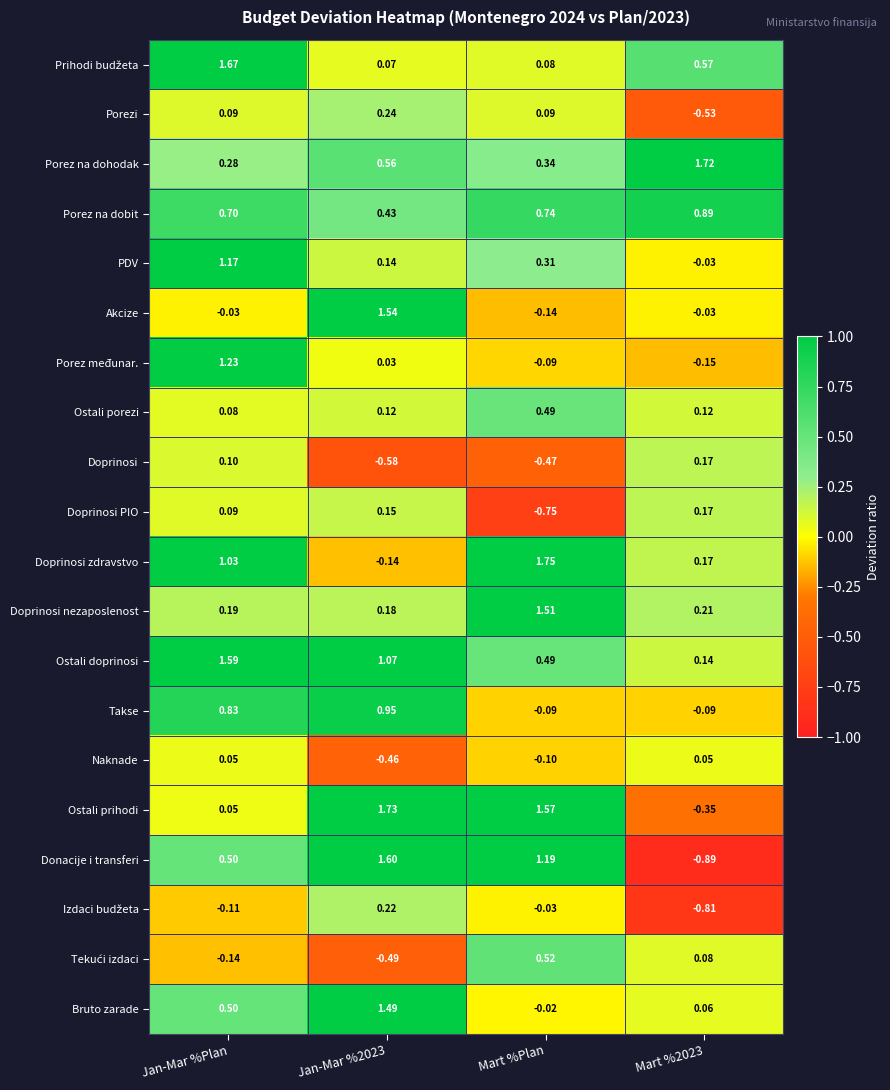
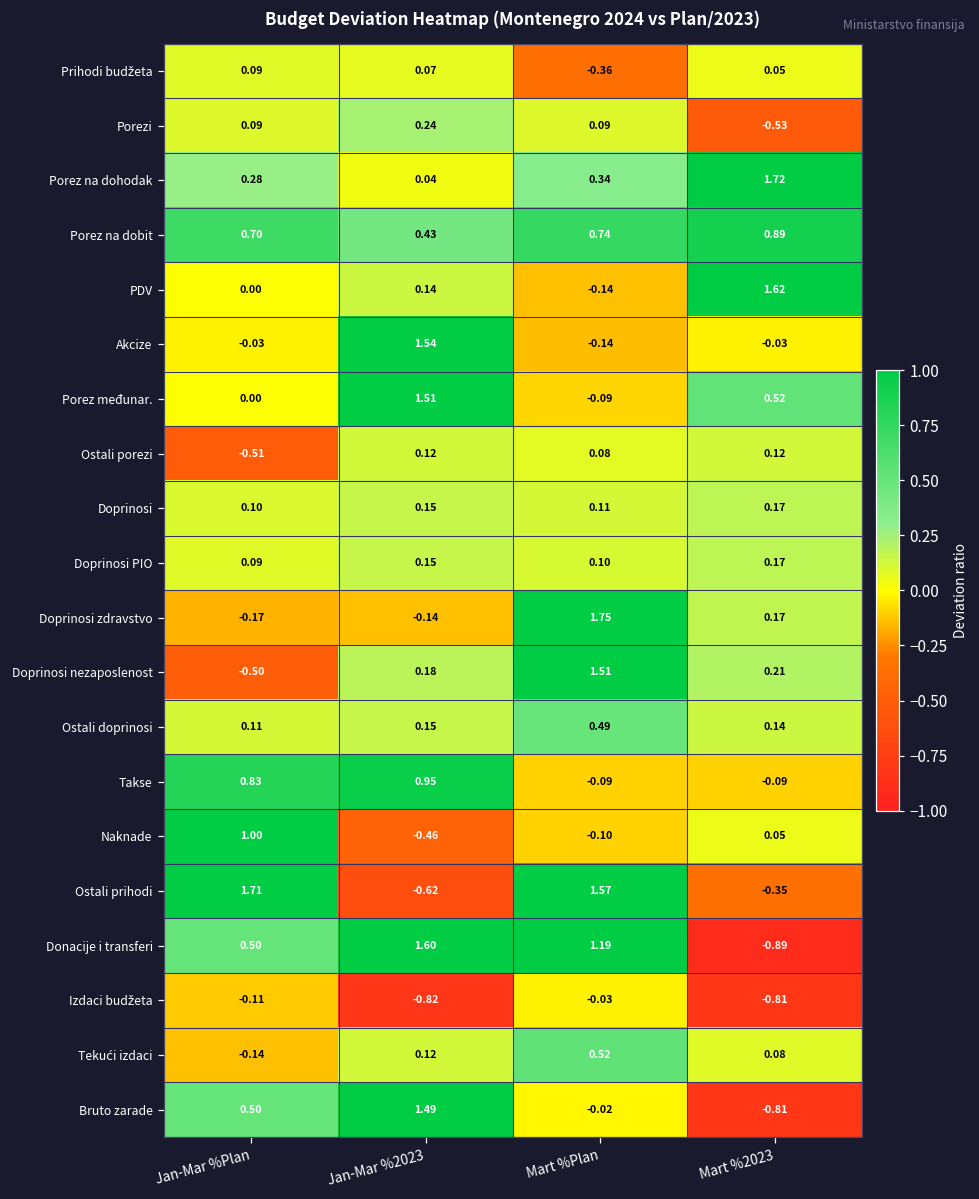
  {
    "Prihodi budžeta": {
-     "Jan-Mar %Plan": 1.67,
+     "Jan-Mar %Plan": 0.09,
      "Jan-Mar %2023": 0.07,
-     "Mart %Plan": 0.08,
-     "Mart %2023": 0.57
+     "Mart %Plan": -0.36,
+     "Mart %2023": 0.05
    },
    "Porezi": {
      "Jan-Mar %Plan": 0.09,
      "Jan-Mar %2023": 0.24,
      "Mart %Plan": 0.09,
      "Mart %2023": -0.53
    },
    "Porez na dohodak": {
      "Jan-Mar %Plan": 0.28,
-     "Jan-Mar %2023": 0.56,
+     "Jan-Mar %2023": 0.04,
      "Mart %Plan": 0.34,
      "Mart %2023": 1.72
    },
    "Porez na dobit": {
      "Jan-Mar %Plan": 0.70,
      "Jan-Mar %2023": 0.43,
      "Mart %Plan": 0.74,
      "Mart %2023": 0.89
    },
    "PDV": {
-     "Jan-Mar %Plan": 1.17,
+     "Jan-Mar %Plan": 0.00,
      "Jan-Mar %2023": 0.14,
-     "Mart %Plan": 0.31,
-     "Mart %2023": -0.03
+     "Mart %Plan": -0.14,
+     "Mart %2023": 1.62
    },
    "Akcize": {
      "Jan-Mar %Plan": -0.03,
      "Jan-Mar %2023": 1.54,
      "Mart %Plan": -0.14,
      "Mart %2023": -0.03
    },
    "Porez međunar.": {
-     "Jan-Mar %Plan": 1.23,
-     "Jan-Mar %2023": 0.03,
+     "Jan-Mar %Plan": 0.00,
+     "Jan-Mar %2023": 1.51,
      "Mart %Plan": -0.09,
-     "Mart %2023": -0.15
+     "Mart %2023": 0.52
    },
    "Ostali porezi": {
-     "Jan-Mar %Plan": 0.08,
+     "Jan-Mar %Plan": -0.51,
      "Jan-Mar %2023": 0.12,
-     "Mart %Plan": 0.49,
+     "Mart %Plan": 0.08,
      "Mart %2023": 0.12
    },
    "Doprinosi": {
      "Jan-Mar %Plan": 0.10,
-     "Jan-Mar %2023": -0.58,
-     "Mart %Plan": -0.47,
+     "Jan-Mar %2023": 0.15,
+     "Mart %Plan": 0.11,
      "Mart %2023": 0.17
    },
    "Doprinosi PIO": {
      "Jan-Mar %Plan": 0.09,
      "Jan-Mar %2023": 0.15,
-     "Mart %Plan": -0.75,
+     "Mart %Plan": 0.10,
      "Mart %2023": 0.17
    },
    "Doprinosi zdravstvo": {
-     "Jan-Mar %Plan": 1.03,
+     "Jan-Mar %Plan": -0.17,
      "Jan-Mar %2023": -0.14,
      "Mart %Plan": 1.75,
      "Mart %2023": 0.17
    },
    "Doprinosi nezaposlenost": {
-     "Jan-Mar %Plan": 0.19,
+     "Jan-Mar %Plan": -0.50,
      "Jan-Mar %2023": 0.18,
      "Mart %Plan": 1.51,
      "Mart %2023": 0.21
    },
    "Ostali doprinosi": {
-     "Jan-Mar %Plan": 1.59,
-     "Jan-Mar %2023": 1.07,
+     "Jan-Mar %Plan": 0.11,
+     "Jan-Mar %2023": 0.15,
      "Mart %Plan": 0.49,
      "Mart %2023": 0.14
    },
    "Takse": {
      "Jan-Mar %Plan": 0.83,
      "Jan-Mar %2023": 0.95,
      "Mart %Plan": -0.09,
      "Mart %2023": -0.09
    },
    "Naknade": {
-     "Jan-Mar %Plan": 0.05,
+     "Jan-Mar %Plan": 1.00,
      "Jan-Mar %2023": -0.46,
      "Mart %Plan": -0.10,
      "Mart %2023": 0.05
    },
    "Ostali prihodi": {
-     "Jan-Mar %Plan": 0.05,
-     "Jan-Mar %2023": 1.73,
+     "Jan-Mar %Plan": 1.71,
+     "Jan-Mar %2023": -0.62,
      "Mart %Plan": 1.57,
      "Mart %2023": -0.35
    },
    "Donacije i transferi": {
      "Jan-Mar %Plan": 0.50,
      "Jan-Mar %2023": 1.60,
      "Mart %Plan": 1.19,
      "Mart %2023": -0.89
    },
    "Izdaci budžeta": {
      "Jan-Mar %Plan": -0.11,
-     "Jan-Mar %2023": 0.22,
+     "Jan-Mar %2023": -0.82,
      "Mart %Plan": -0.03,
      "Mart %2023": -0.81
    },
    "Tekući izdaci": {
      "Jan-Mar %Plan": -0.14,
-     "Jan-Mar %2023": -0.49,
+     "Jan-Mar %2023": 0.12,
      "Mart %Plan": 0.52,
      "Mart %2023": 0.08
    },
    "Bruto zarade": {
      "Jan-Mar %Plan": 0.50,
      "Jan-Mar %2023": 1.49,
      "Mart %Plan": -0.02,
-     "Mart %2023": 0.06
+     "Mart %2023": -0.81
    }
  }
